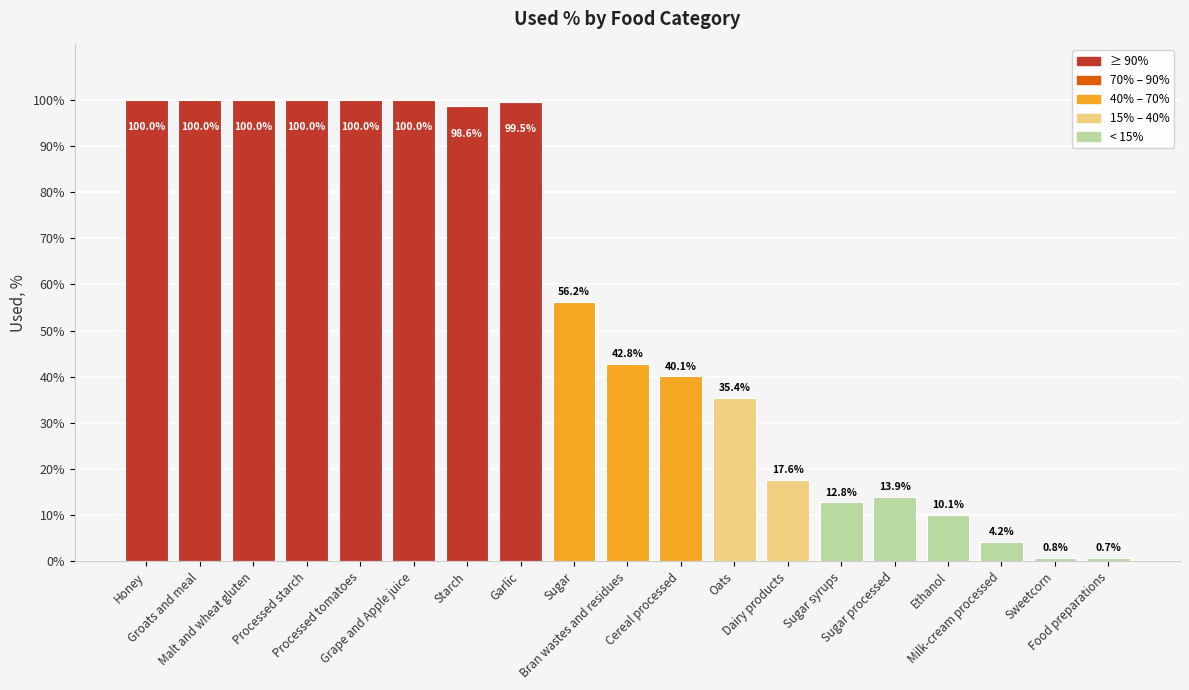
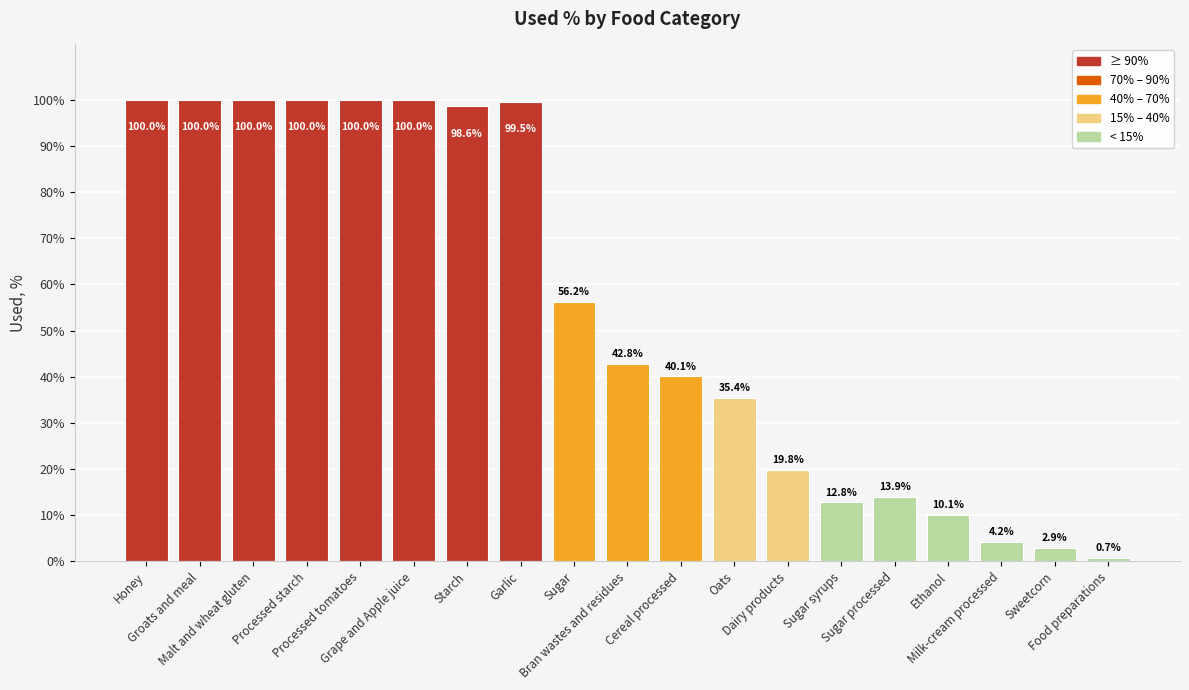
  {
    "Honey": "100.0%",
    "Groats and meal": "100.0%",
    "Malt and wheat gluten": "100.0%",
    "Processed starch": "100.0%",
    "Processed tomatoes": "100.0%",
    "Grape and Apple juice": "100.0%",
    "Starch": "98.6%",
    "Garlic": "99.5%",
    "Sugar": "56.2%",
    "Bran wastes and residues": "42.8%",
    "Cereal processed": "40.1%",
    "Oats": "35.4%",
-   "Dairy products": "17.6%",
+   "Dairy products": "19.8%",
    "Sugar syrups": "12.8%",
    "Sugar processed": "13.9%",
    "Ethanol": "10.1%",
    "Milk-cream processed": "4.2%",
-   "Sweetcorn": "0.8%",
+   "Sweetcorn": "2.9%",
    "Food preparations": "0.7%"
  }
